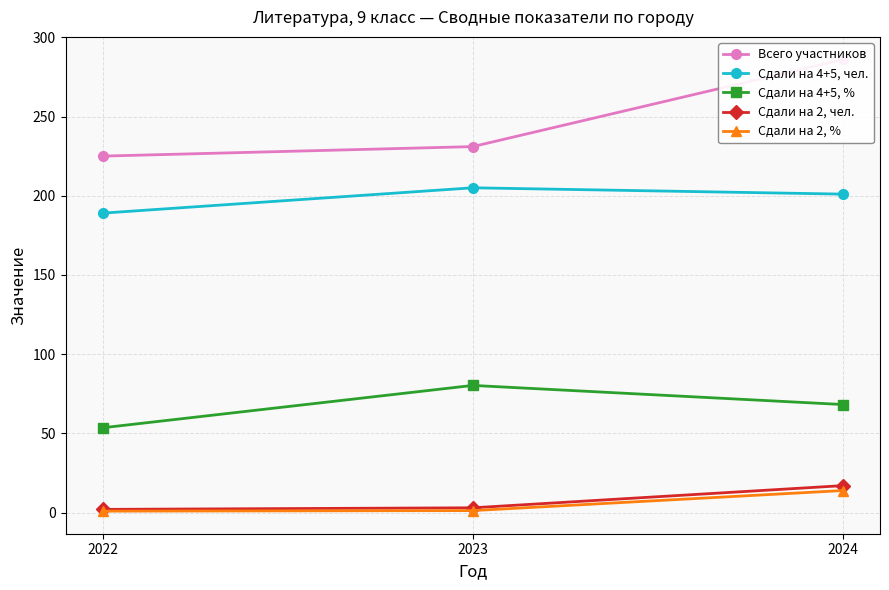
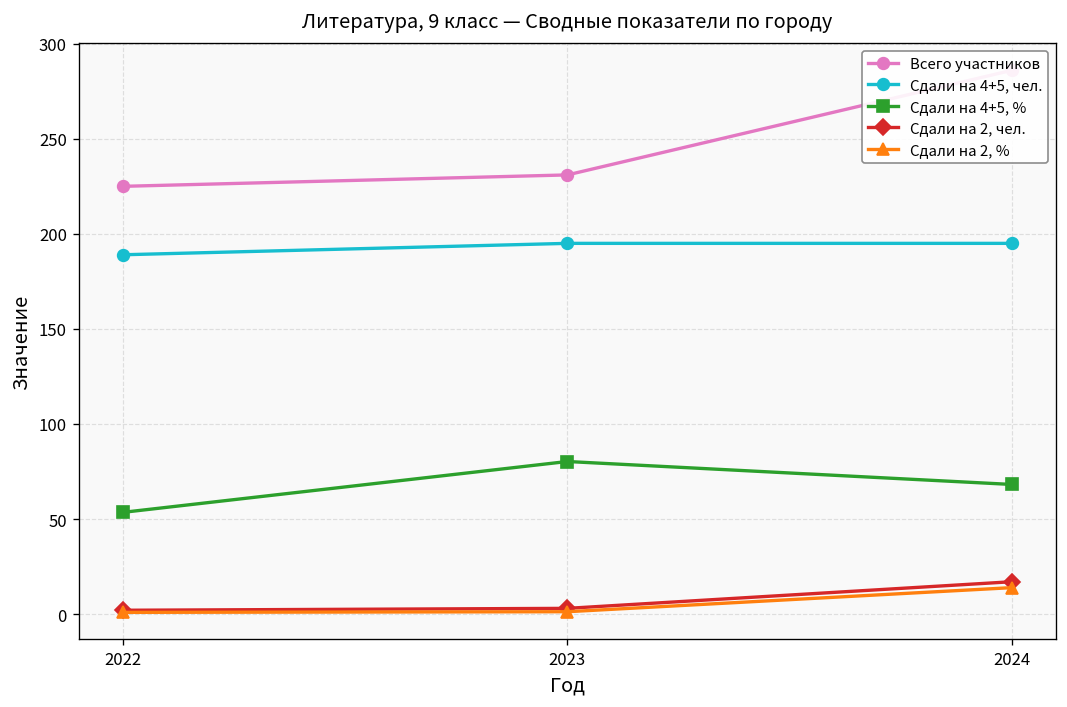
  {
    "Всего участников": {
      "2022": 225,
      "2023": 231
    },
    "Сдали на 4+5, чел.": {
      "2022": 189,
-     "2023": 205,
-     "2024": 201
+     "2023": 195,
+     "2024": 195
    },
    "Сдали на 4+5, %": {
      "2022": 54,
      "2023": 80,
      "2024": 68
    },
    "Сдали на 2, чел.": {
      "2023": 3,
      "2024": 17
    },
    "Сдали на 2, %": {
      "2023": 1,
      "2024": 14
    }
  }
